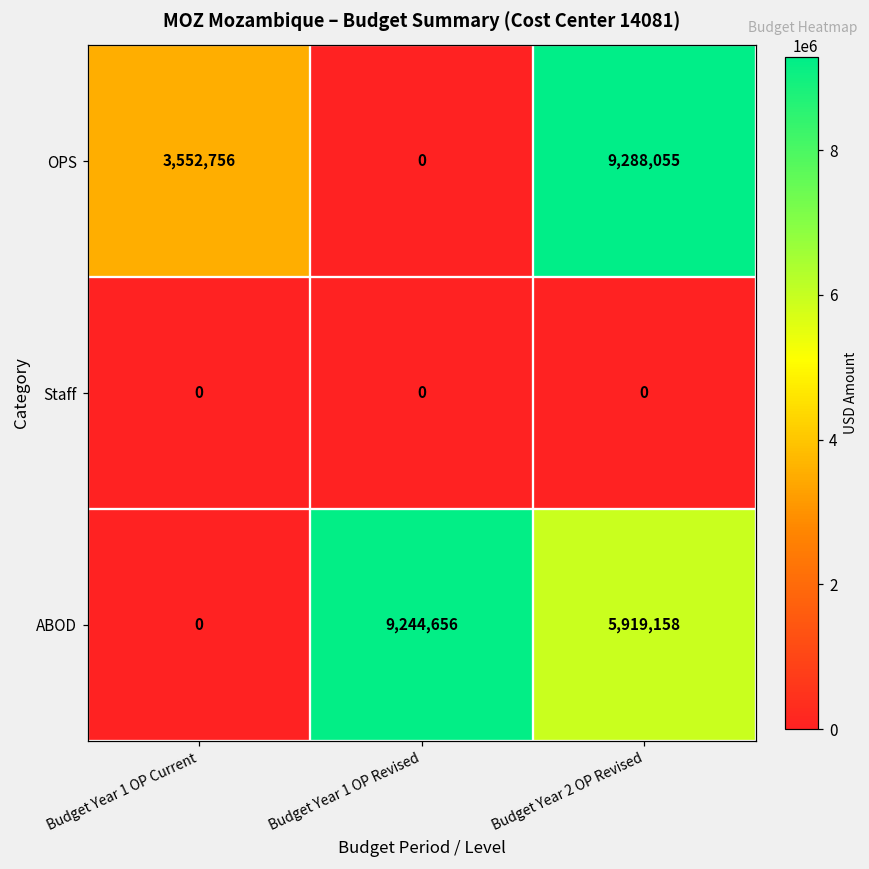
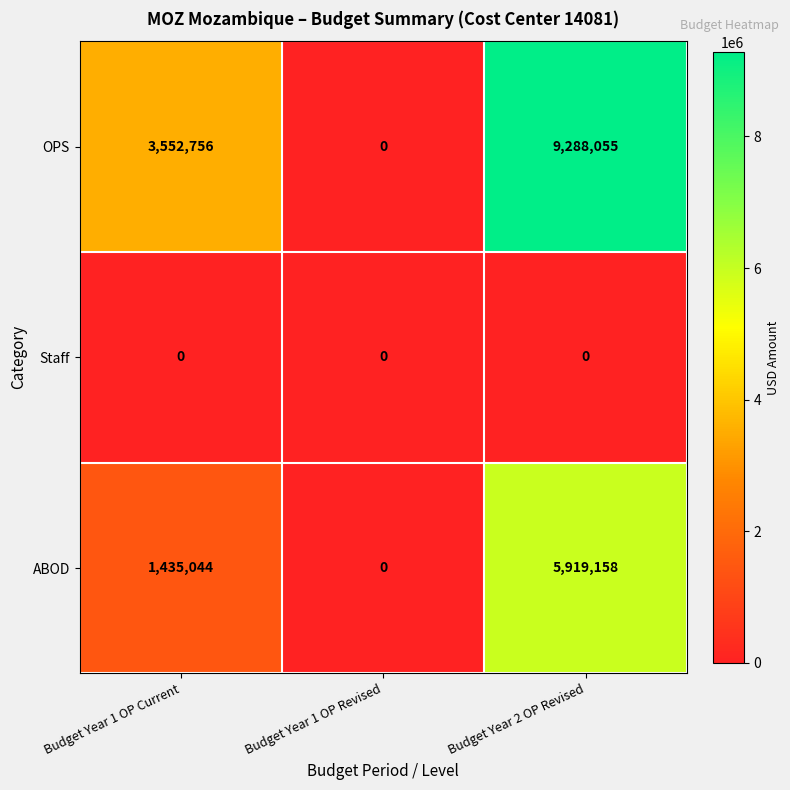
  {
    "OPS": {
      "Budget Year 1 OP Current": "3,552,756",
      "Budget Year 1 OP Revised": "0",
      "Budget Year 2 OP Revised": "9,288,055"
    },
    "Staff": {
      "Budget Year 1 OP Current": "0",
      "Budget Year 1 OP Revised": "0",
      "Budget Year 2 OP Revised": "0"
    },
    "ABOD": {
-     "Budget Year 1 OP Current": "0",
-     "Budget Year 1 OP Revised": "9,244,656",
+     "Budget Year 1 OP Current": "1,435,044",
+     "Budget Year 1 OP Revised": "0",
      "Budget Year 2 OP Revised": "5,919,158"
    }
  }
